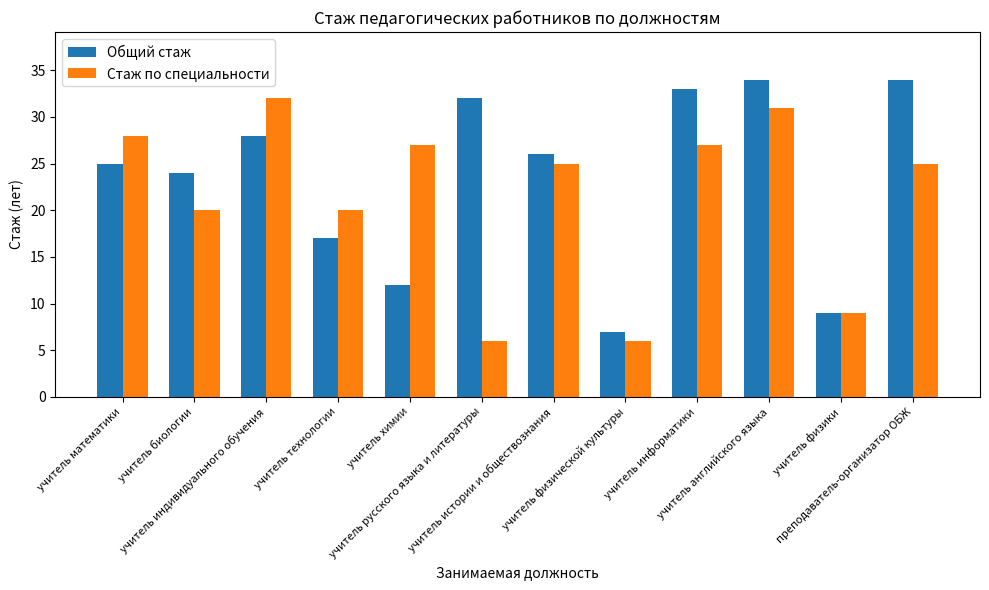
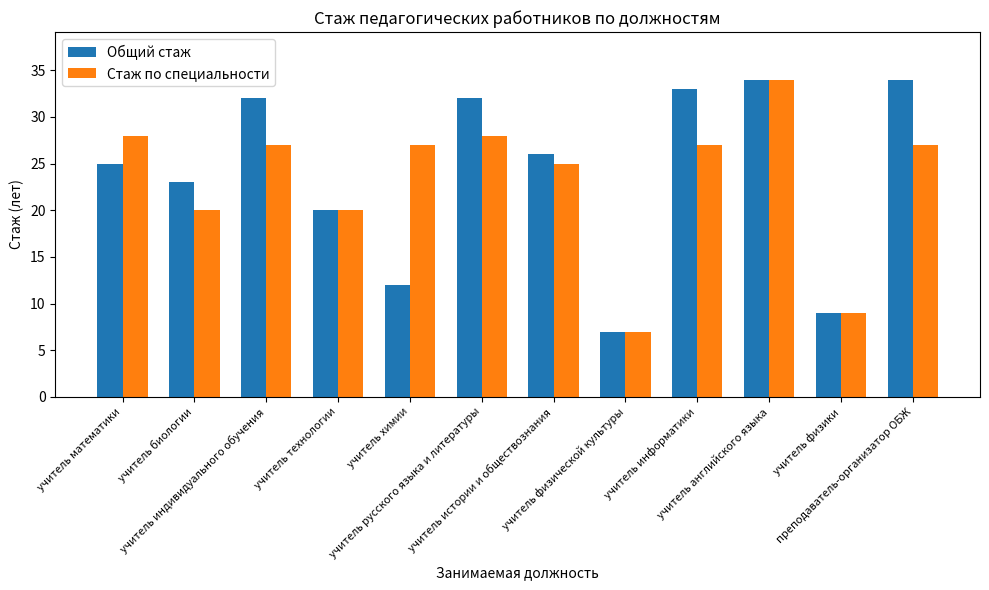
  {
    "Общий стаж": {
      "учитель математики": 25,
-     "учитель биологии": 24,
-     "учитель индивидуального обучения": 28,
-     "учитель технологии": 17,
+     "учитель биологии": 23,
+     "учитель индивидуального обучения": 32,
+     "учитель технологии": 20,
      "учитель химии": 12,
      "учитель русского языка и литературы": 32,
      "учитель истории и обществознания": 26,
      "учитель физической культуры": 7,
      "учитель информатики": 33,
      "учитель английского языка": 34,
      "учитель физики": 9,
      "преподаватель-организатор ОБЖ": 34
    },
    "Стаж по специальности": {
      "учитель математики": 28,
      "учитель биологии": 20,
-     "учитель индивидуального обучения": 32,
+     "учитель индивидуального обучения": 27,
      "учитель технологии": 20,
      "учитель химии": 27,
-     "учитель русского языка и литературы": 6,
+     "учитель русского языка и литературы": 28,
      "учитель истории и обществознания": 25,
-     "учитель физической культуры": 6,
+     "учитель физической культуры": 7,
      "учитель информатики": 27,
-     "учитель английского языка": 31,
+     "учитель английского языка": 34,
      "учитель физики": 9,
-     "преподаватель-организатор ОБЖ": 25
+     "преподаватель-организатор ОБЖ": 27
    }
  }
